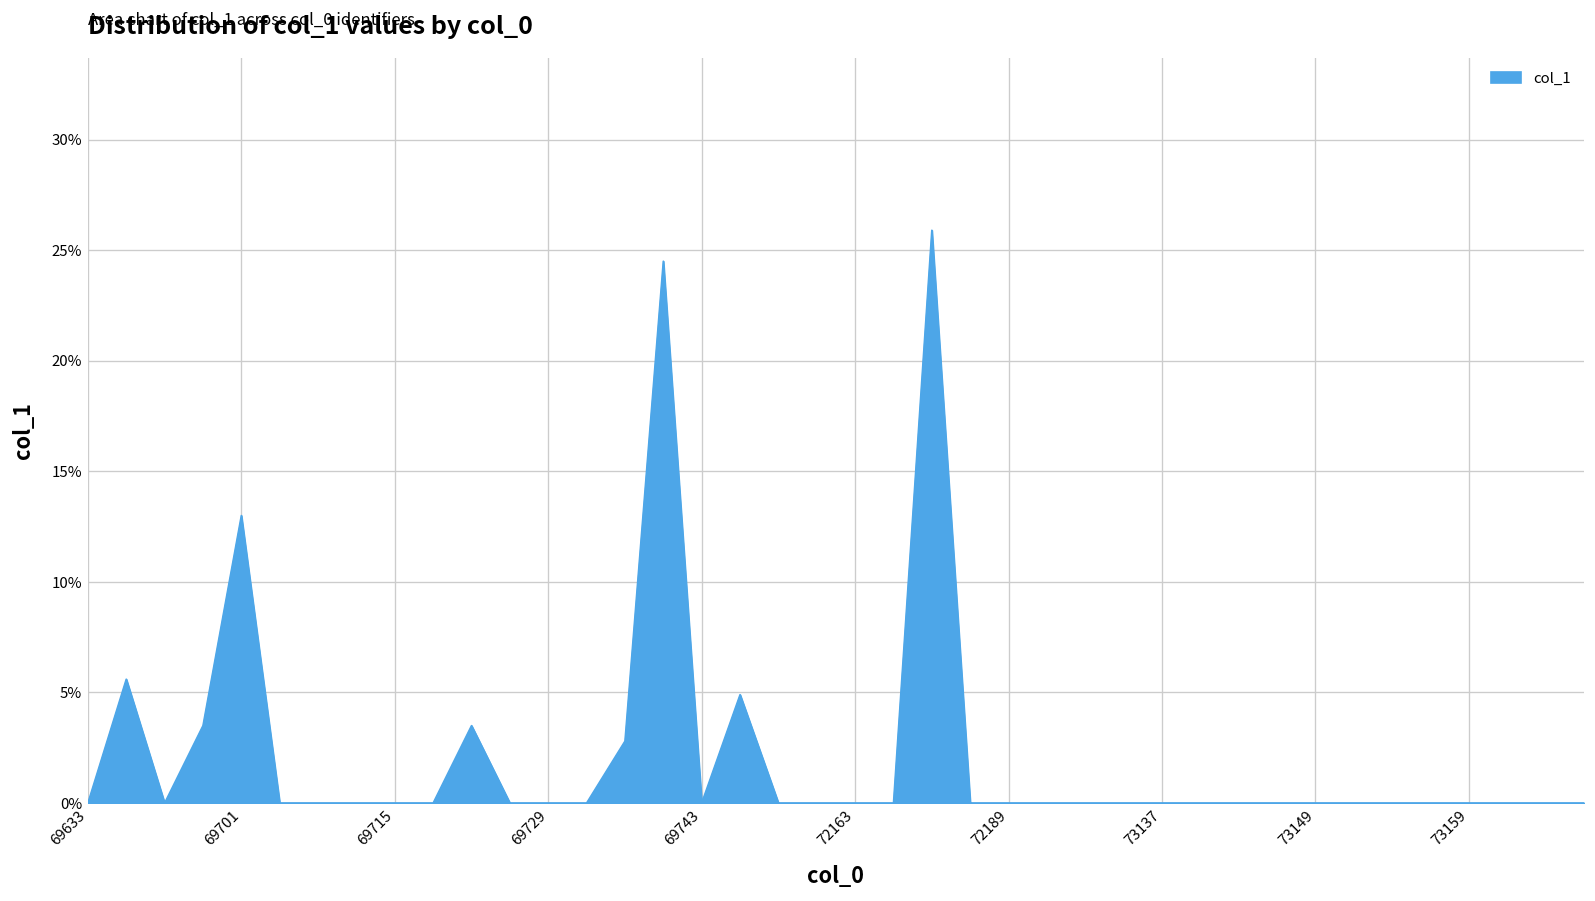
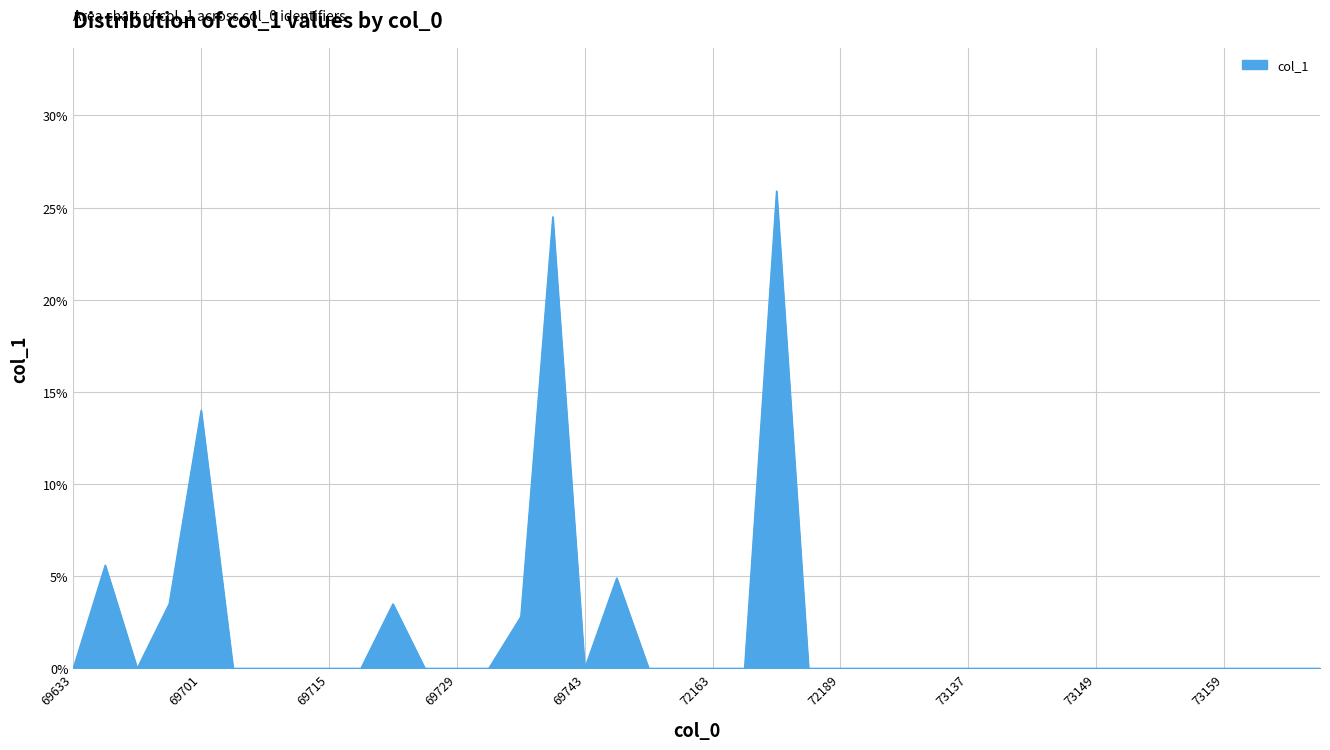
  {
    "69633": "0.0%",
-   "69701": "13.0%",
+   "69701": "14.0%",
    "69715": "0.0%",
    "69729": "0.0%",
    "69743": "0.0%",
    "72163": "0.0%",
    "72189": "0.0%",
    "73137": "0.0%",
    "73149": "0.0%",
    "73159": "0.0%"
  }
